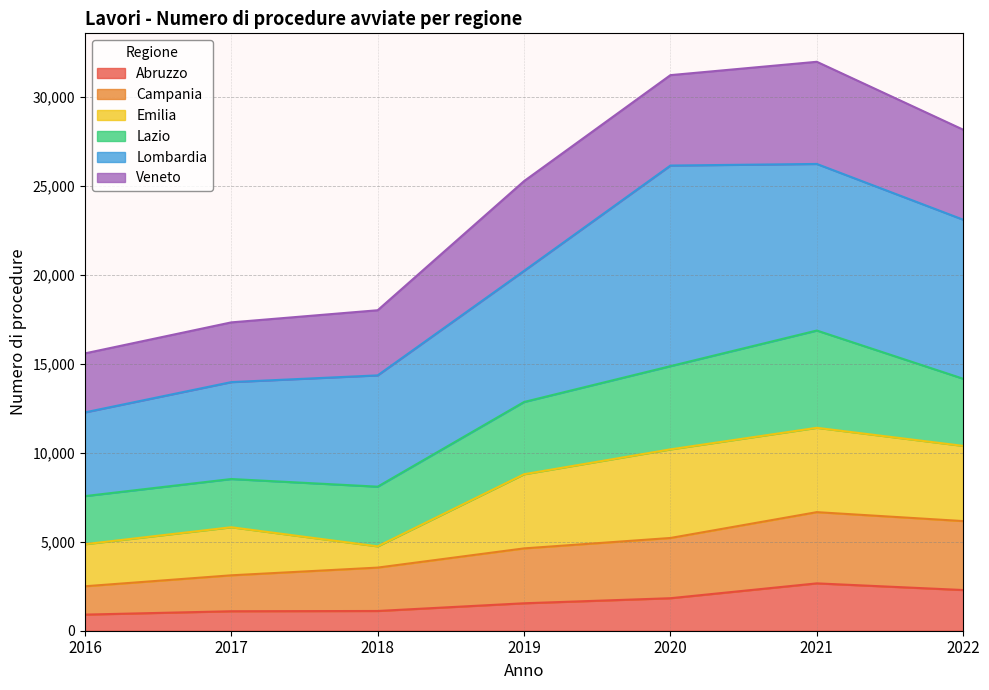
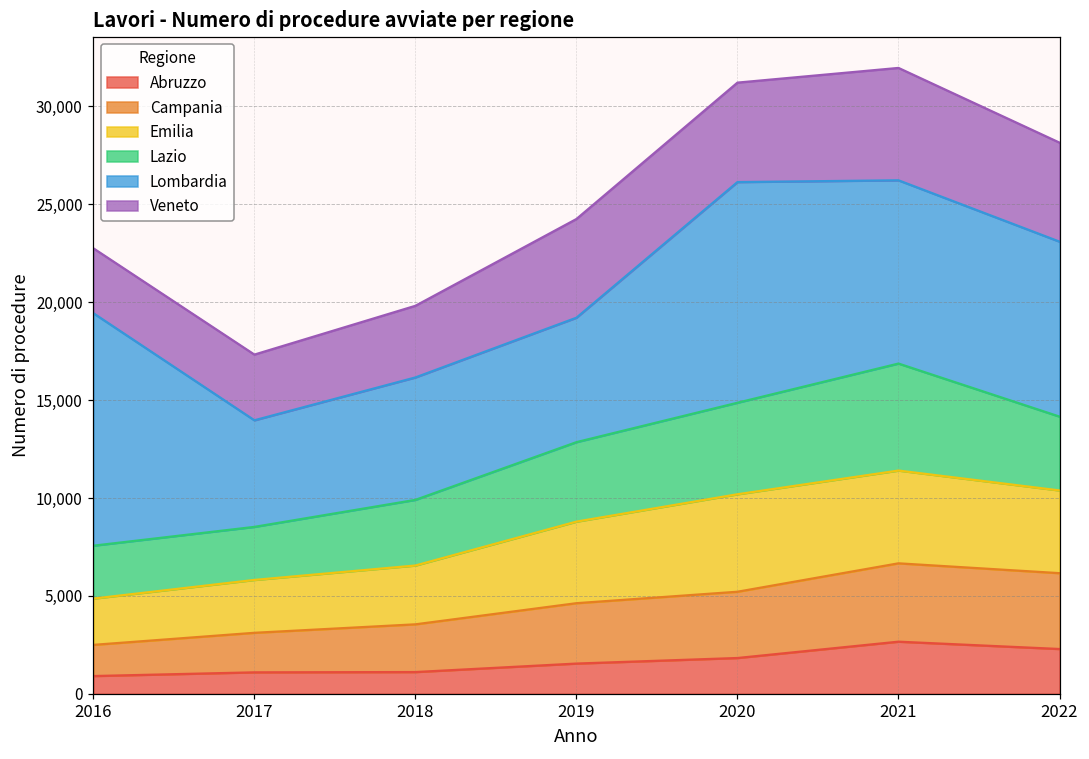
  {
    "Emilia": {
      "2016": "2,400",
      "2017": "2,700",
-     "2018": "1,200",
+     "2018": "3,000",
      "2019": "4,200",
      "2020": "5,000",
      "2021": "4,700",
      "2022": "4,200"
    },
    "Lazio": {
      "2016": "2,700",
      "2017": "2,700",
      "2018": "3,400",
      "2019": "4,100",
      "2020": "4,700",
      "2021": "5,500",
      "2022": "3,800"
    },
    "Lombardia": {
-     "2016": "4,700",
+     "2016": "11,900",
      "2017": "5,400",
      "2018": "6,300",
-     "2019": "7,400",
+     "2019": "6,400",
      "2020": "11,300",
      "2021": "9,400",
      "2022": "8,900"
    },
    "Veneto": {
      "2016": "3,300",
      "2017": "3,400",
      "2018": "3,700",
      "2019": "5,000",
      "2020": "5,100",
      "2021": "5,700",
      "2022": "5,100"
    }
  }
